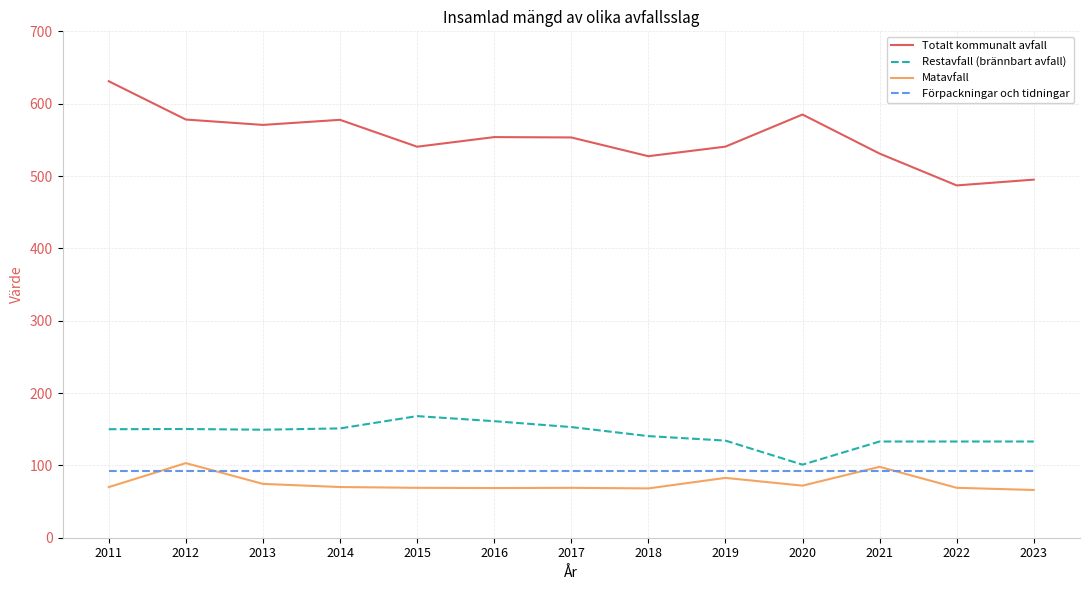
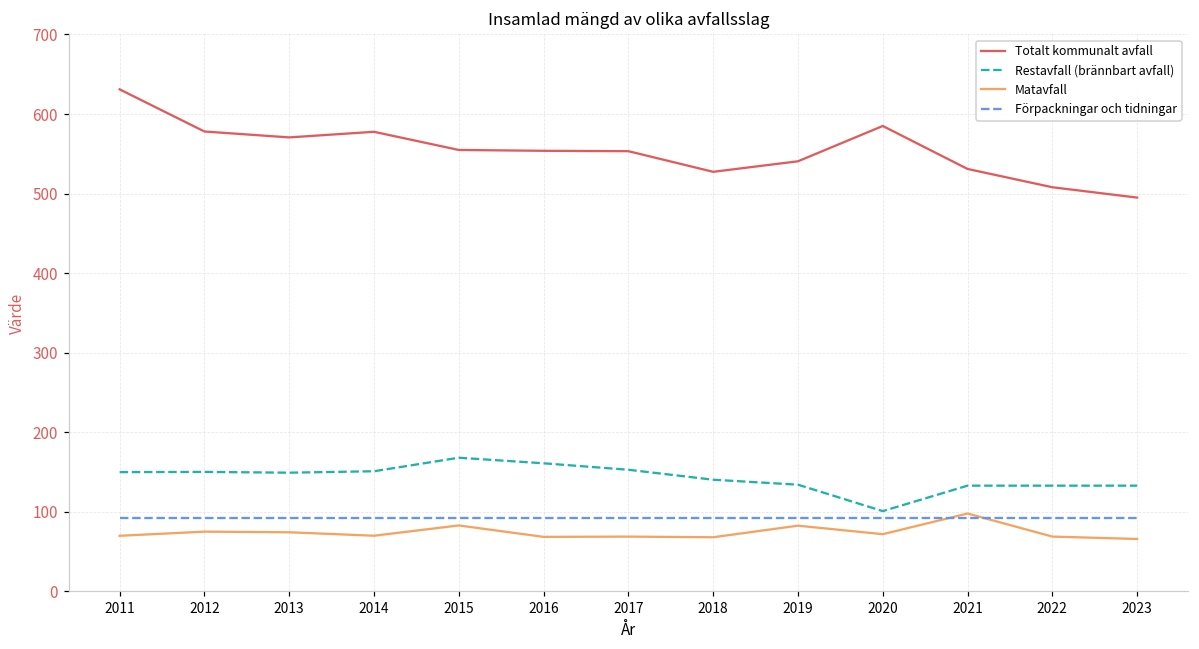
  {
    "Totalt kommunalt avfall": {
      "2011": 630,
      "2012": 580,
      "2013": 570,
      "2014": 580,
-     "2015": 540,
+     "2015": 550,
      "2016": 550,
      "2017": 550,
      "2018": 530,
      "2019": 540,
      "2020": 590,
      "2021": 530,
-     "2022": 490,
+     "2022": 510,
      "2023": 500
    },
    "Restavfall (brännbart avfall)": {
      "2011": 150,
      "2012": 150,
      "2013": 150,
      "2014": 150,
      "2015": 170,
      "2016": 160,
      "2017": 150,
      "2018": 140,
      "2019": 130,
      "2020": 100,
      "2021": 130,
      "2022": 130,
      "2023": 130
    },
    "Matavfall": {
      "2011": 70,
-     "2012": 100,
+     "2012": 80,
      "2013": 70,
      "2014": 70,
-     "2015": 70,
+     "2015": 80,
      "2016": 70,
      "2017": 70,
      "2018": 70,
      "2019": 80,
      "2020": 70,
      "2021": 100,
      "2022": 70,
      "2023": 70
    },
    "Förpackningar och tidningar": {
      "2011": 90,
      "2012": 90,
      "2013": 90,
      "2014": 90,
      "2015": 90,
      "2016": 90,
      "2017": 90,
      "2018": 90,
      "2019": 90,
      "2020": 90,
      "2021": 90,
      "2022": 90,
      "2023": 90
    }
  }
